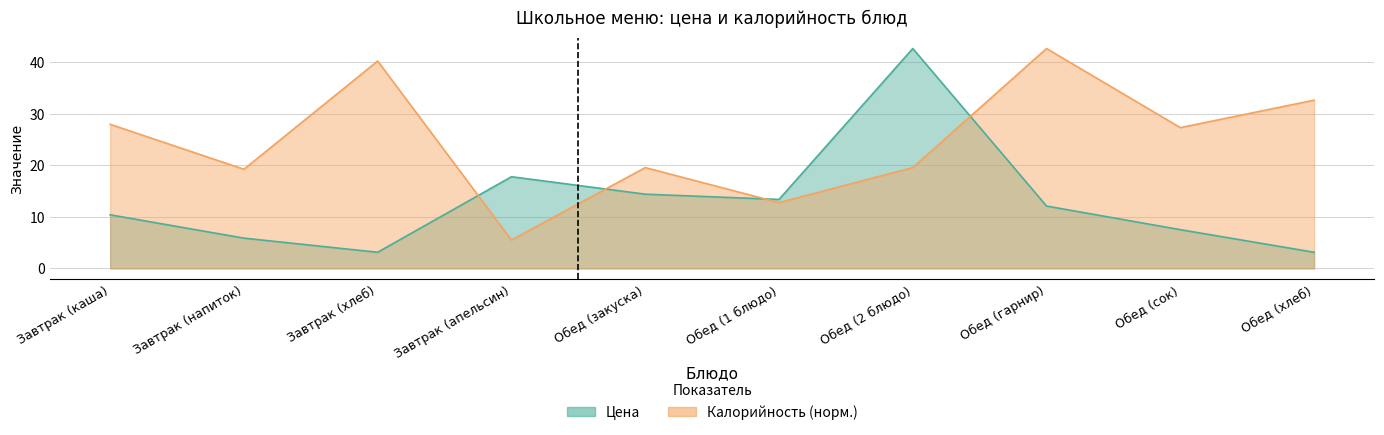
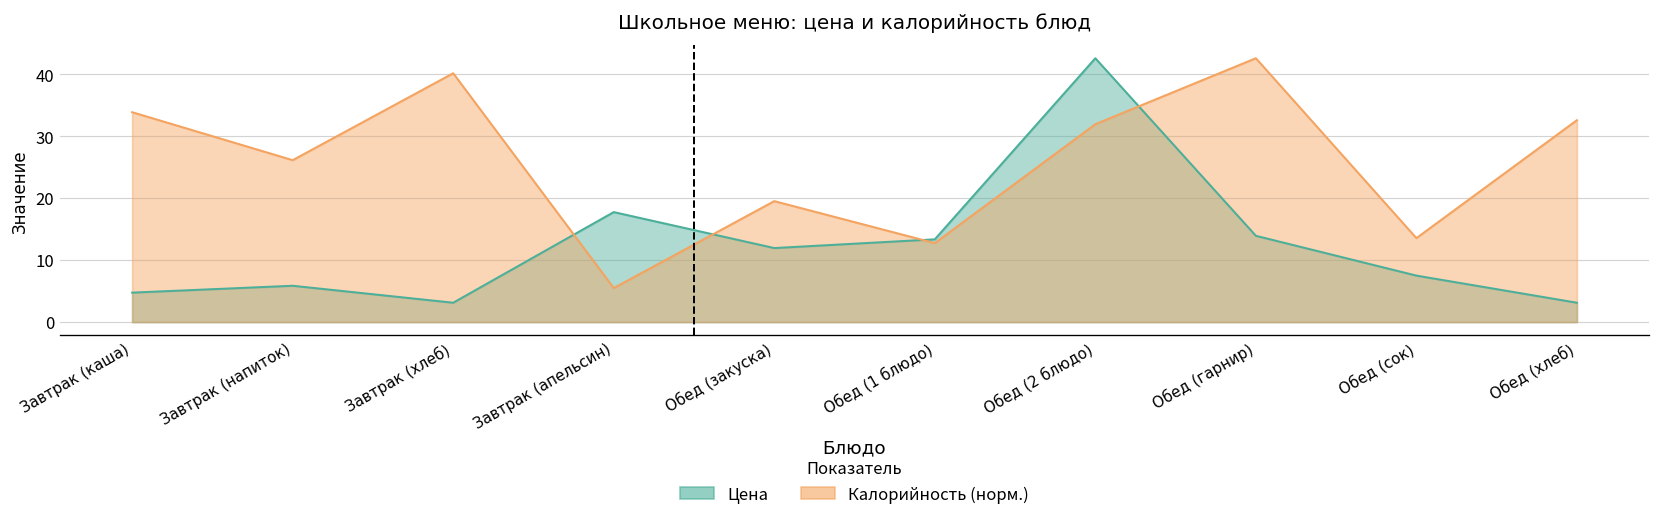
  {
    "Цена": {
-     "Завтрак (каша)": 10,
+     "Завтрак (каша)": 5,
      "Завтрак (напиток)": 6,
      "Завтрак (хлеб)": 3,
      "Завтрак (апельсин)": 18,
-     "Обед (закуска)": 14,
+     "Обед (закуска)": 12,
      "Обед (1 блюдо)": 13,
      "Обед (2 блюдо)": 43,
-     "Обед (гарнир)": 12,
+     "Обед (гарнир)": 14,
      "Обед (сок)": 8,
      "Обед (хлеб)": 3
    },
    "Калорийность (норм.)": {
-     "Завтрак (каша)": 28,
-     "Завтрак (напиток)": 19,
+     "Завтрак (каша)": 34,
+     "Завтрак (напиток)": 26,
      "Завтрак (хлеб)": 40,
      "Завтрак (апельсин)": 5,
      "Обед (закуска)": 20,
      "Обед (1 блюдо)": 13,
-     "Обед (2 блюдо)": 20,
+     "Обед (2 блюдо)": 32,
      "Обед (гарнир)": 43,
-     "Обед (сок)": 27,
+     "Обед (сок)": 14,
      "Обед (хлеб)": 33
    }
  }
